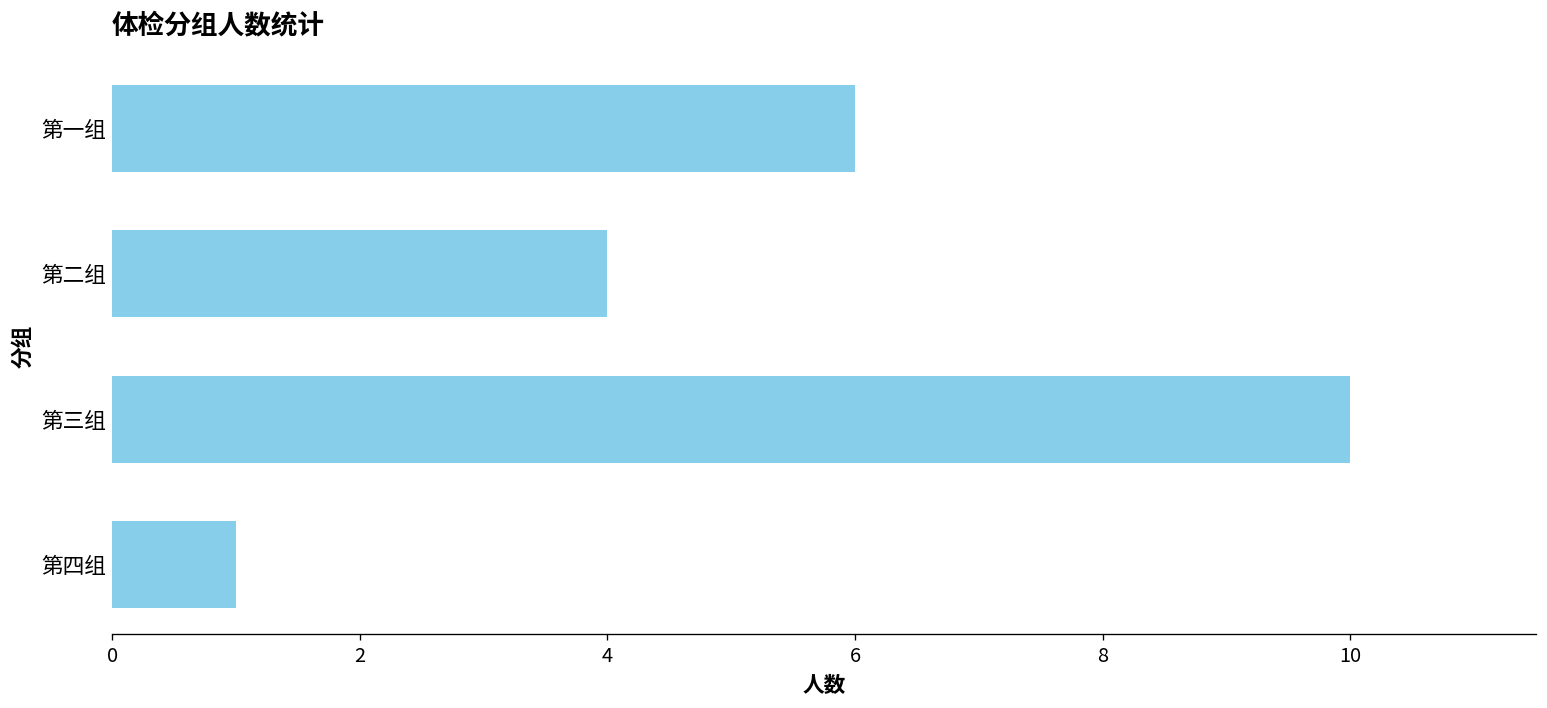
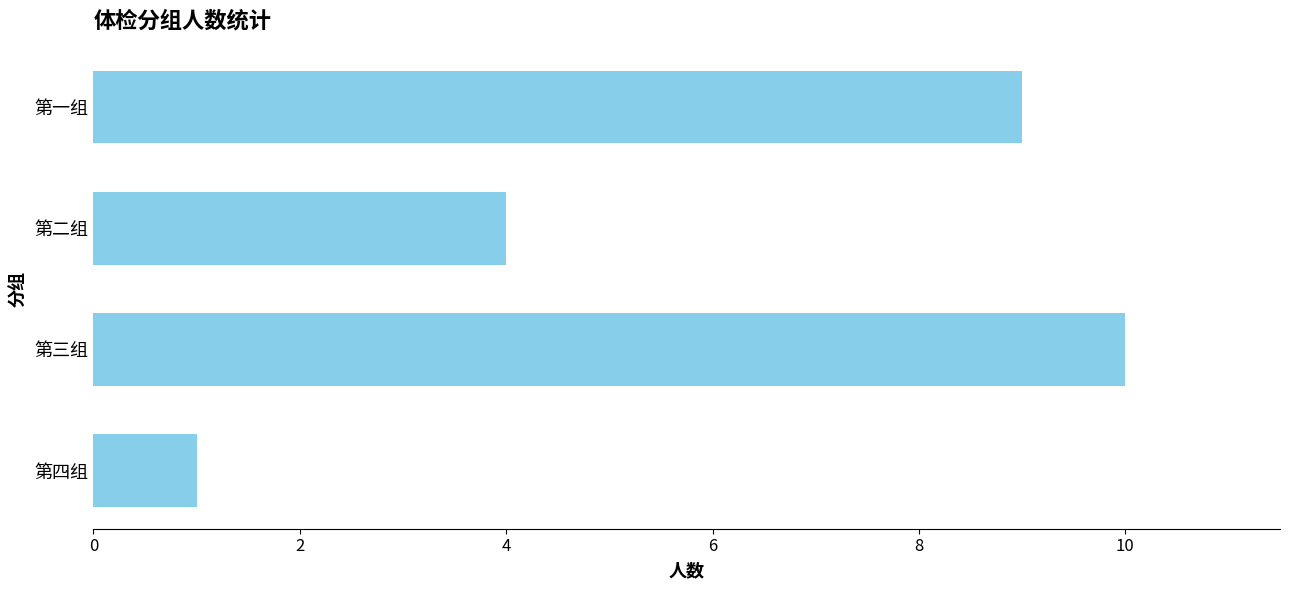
  {
-   "第一组": 6,
+   "第一组": 9,
    "第二组": 4,
    "第三组": 10,
    "第四组": 1
  }
